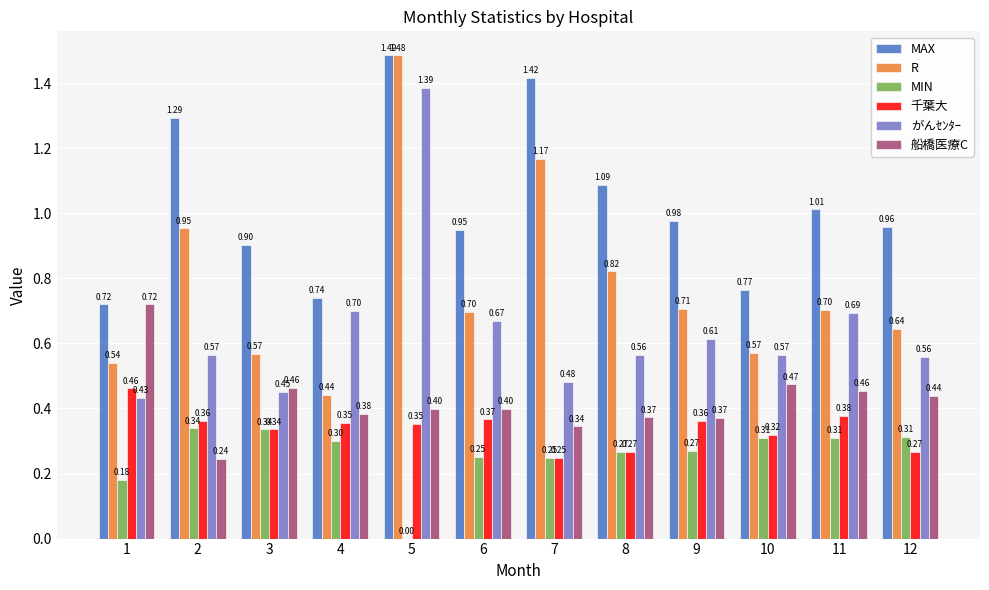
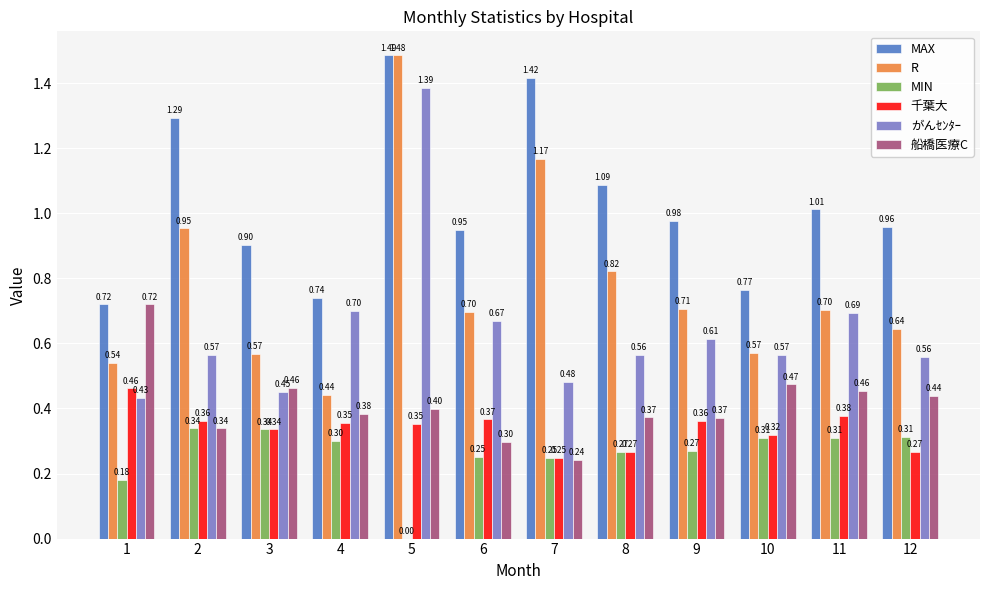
  {
    "R": {
      "1": 0.54,
      "2": 0.95,
      "3": 0.57,
      "4": 0.44,
      "6": 0.70,
      "7": 1.17,
      "8": 0.82,
      "9": 0.71,
      "10": 0.57,
      "11": 0.70,
      "12": 0.64
    },
    "MIN": {
      "1": 0.18,
      "2": 0.34,
      "4": 0.30,
      "5": 0.00,
      "6": 0.25,
      "9": 0.27,
      "11": 0.31,
      "12": 0.31
    },
    "千葉大": {
      "1": 0.46,
      "2": 0.36,
      "4": 0.35,
      "5": 0.35,
      "6": 0.37,
      "9": 0.36,
      "11": 0.38,
      "12": 0.27
    },
    "船橋医療C": {
      "1": 0.72,
-     "2": 0.24,
+     "2": 0.34,
      "4": 0.38,
      "5": 0.40,
-     "6": 0.40,
-     "7": 0.34,
+     "6": 0.30,
+     "7": 0.24,
      "8": 0.37,
      "9": 0.37,
      "10": 0.47,
      "11": 0.46,
      "12": 0.44
    }
  }
